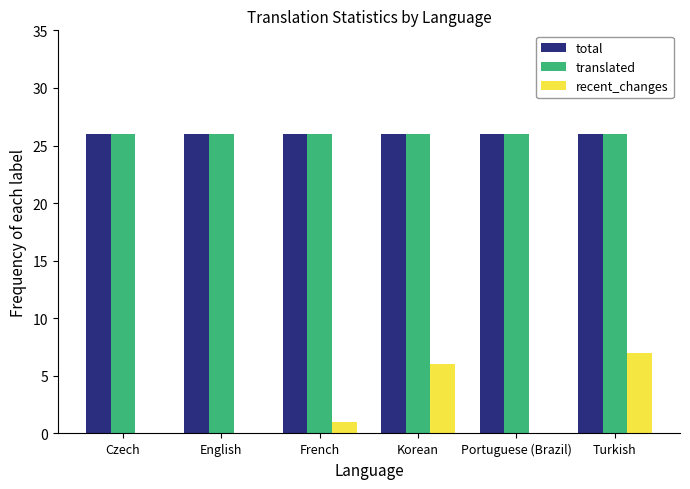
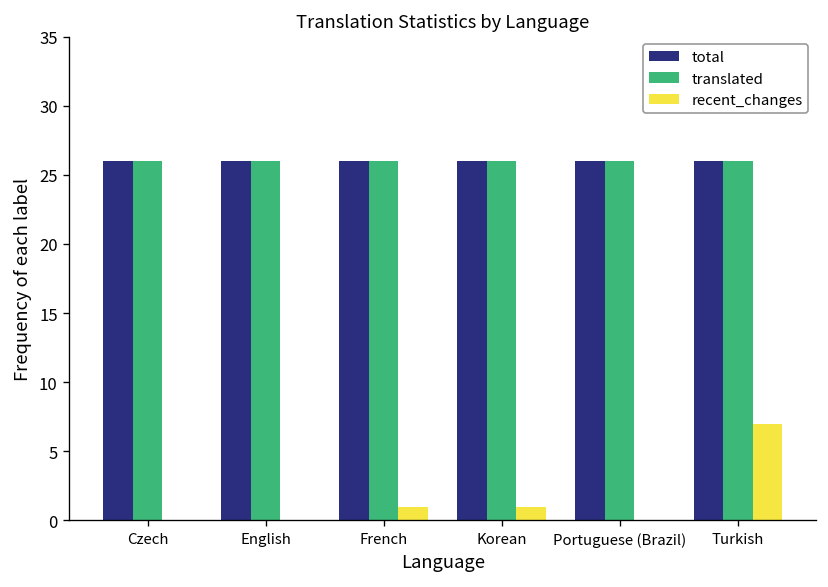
  {
    "total": {
      "Czech": 26,
      "English": 26,
      "French": 26,
      "Korean": 26,
      "Portuguese (Brazil)": 26,
      "Turkish": 26
    },
    "translated": {
      "Czech": 26,
      "English": 26,
      "French": 26,
      "Korean": 26,
      "Portuguese (Brazil)": 26,
      "Turkish": 26
    },
    "recent_changes": {
      "Czech": 0,
      "English": 0,
      "French": 1,
-     "Korean": 6,
+     "Korean": 1,
      "Portuguese (Brazil)": 0,
      "Turkish": 7
    }
  }
